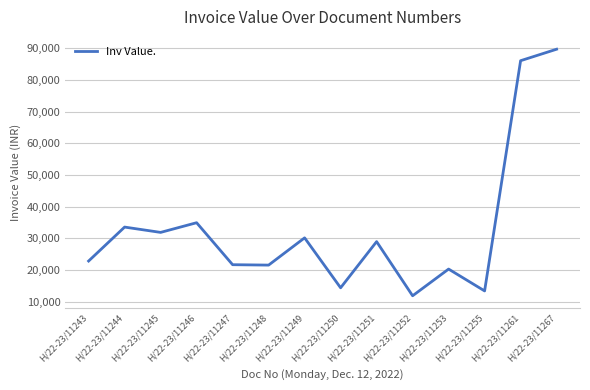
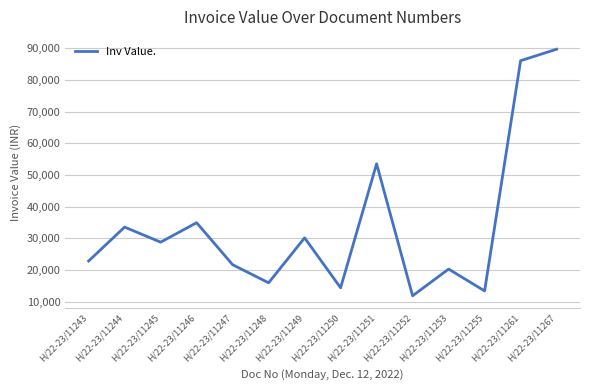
  {
    "H/22-23/11243": "23,000",
    "H/22-23/11244": "34,000",
-   "H/22-23/11245": "32,000",
+   "H/22-23/11245": "29,000",
    "H/22-23/11246": "35,000",
    "H/22-23/11247": "22,000",
-   "H/22-23/11248": "22,000",
+   "H/22-23/11248": "16,000",
    "H/22-23/11249": "30,000",
    "H/22-23/11250": "14,000",
-   "H/22-23/11251": "29,000",
+   "H/22-23/11251": "54,000",
    "H/22-23/11252": "12,000",
    "H/22-23/11253": "20,000",
    "H/22-23/11255": "13,000",
    "H/22-23/11261": "86,000",
    "H/22-23/11267": "90,000"
  }
